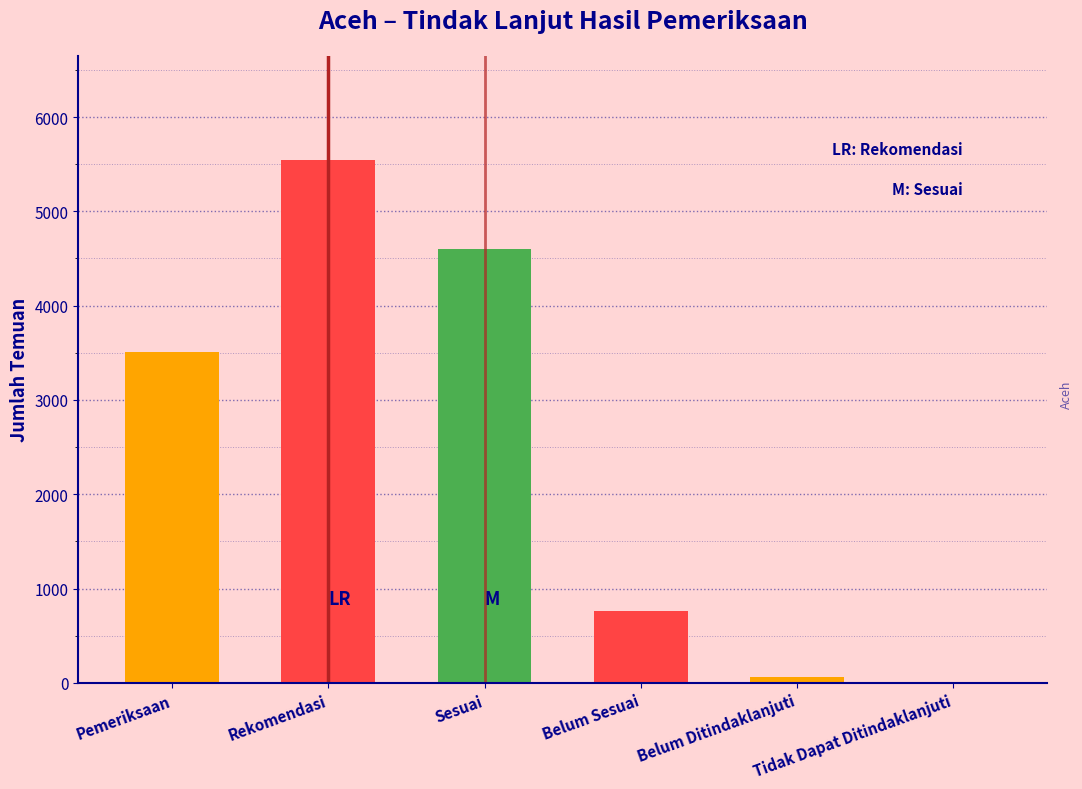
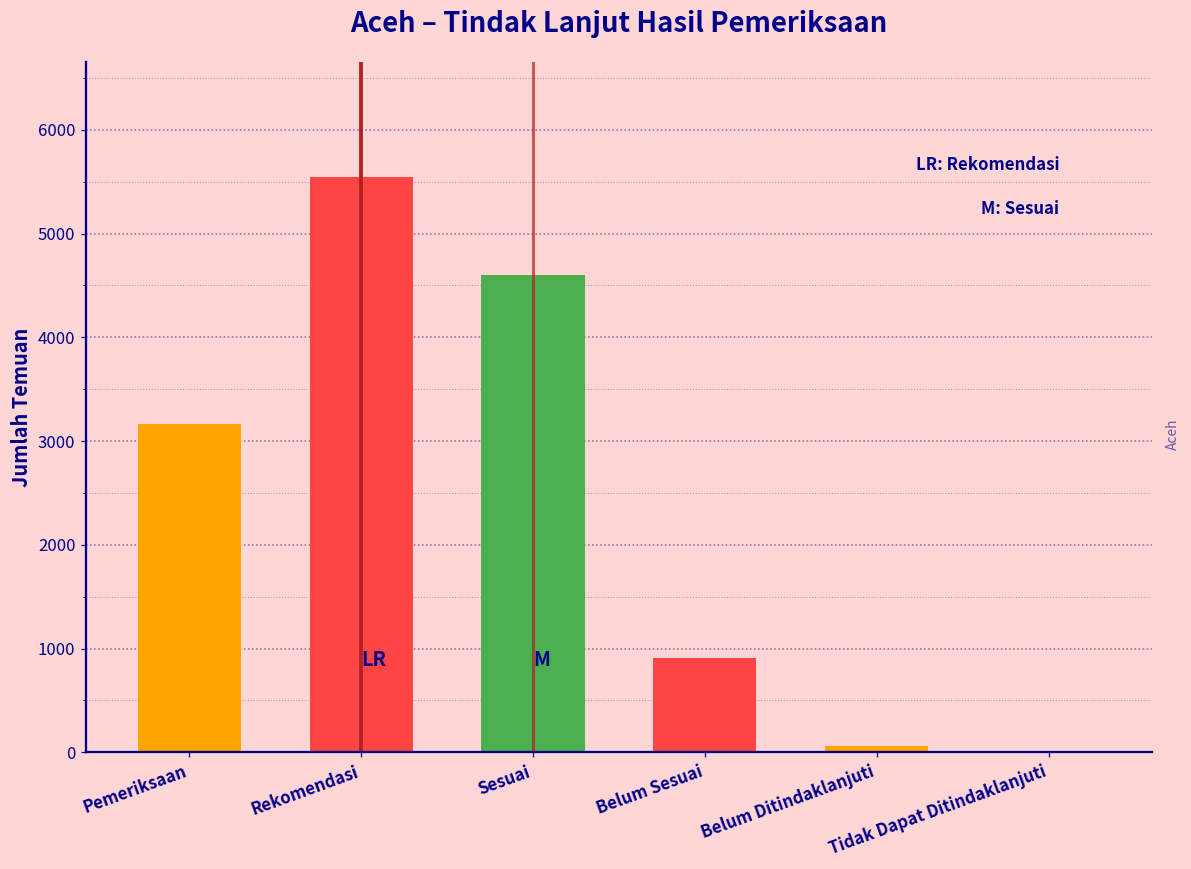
  {
-   "Pemeriksaan": 3500,
+   "Pemeriksaan": 3200,
    "Rekomendasi": 5500,
    "Sesuai": 4600,
-   "Belum Sesuai": 800,
+   "Belum Sesuai": 900,
    "Belum Ditindaklanjuti": 100,
    "Tidak Dapat Ditindaklanjuti": 0
  }
